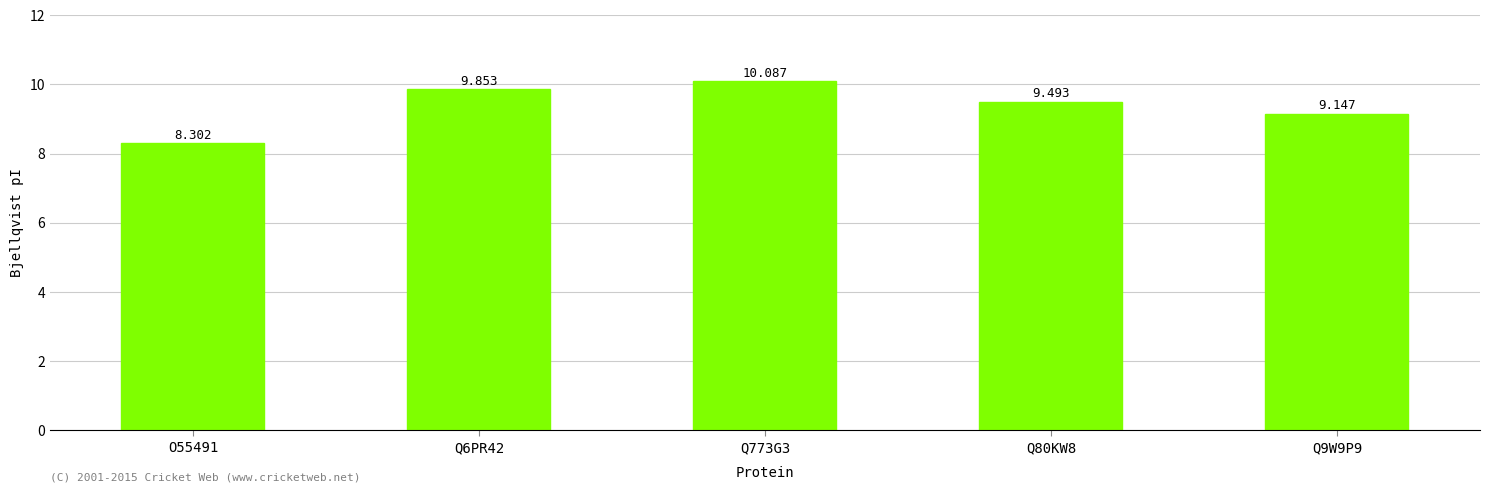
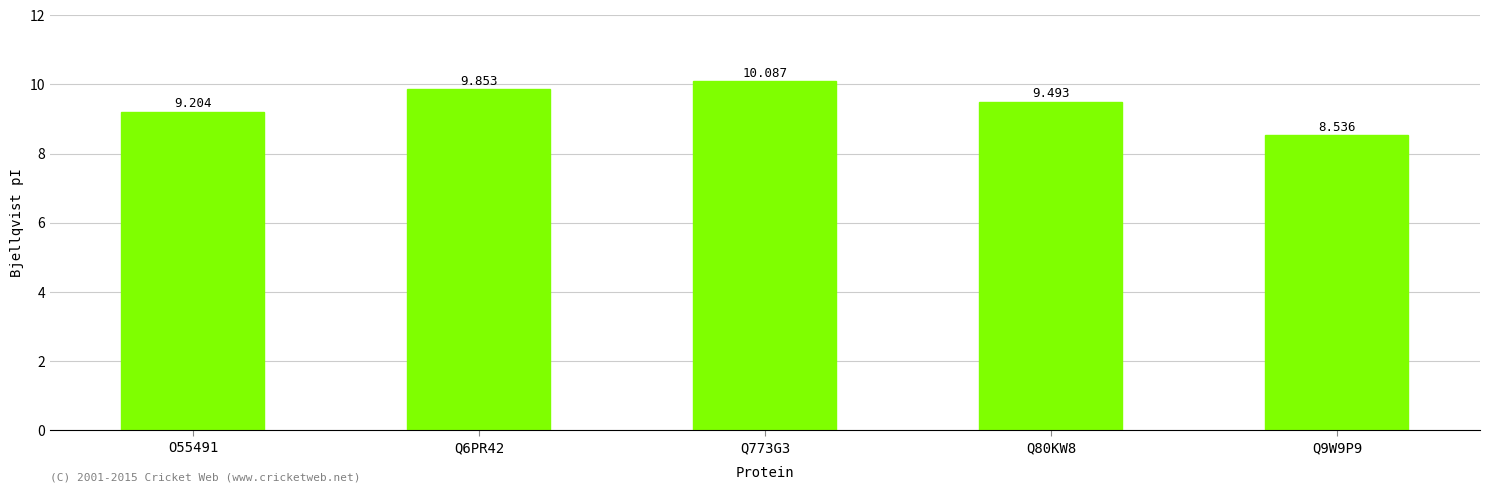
  {
-   "O55491": 8.302,
+   "O55491": 9.204,
    "Q6PR42": 9.853,
    "Q773G3": 10.087,
    "Q80KW8": 9.493,
-   "Q9W9P9": 9.147
+   "Q9W9P9": 8.536
  }
